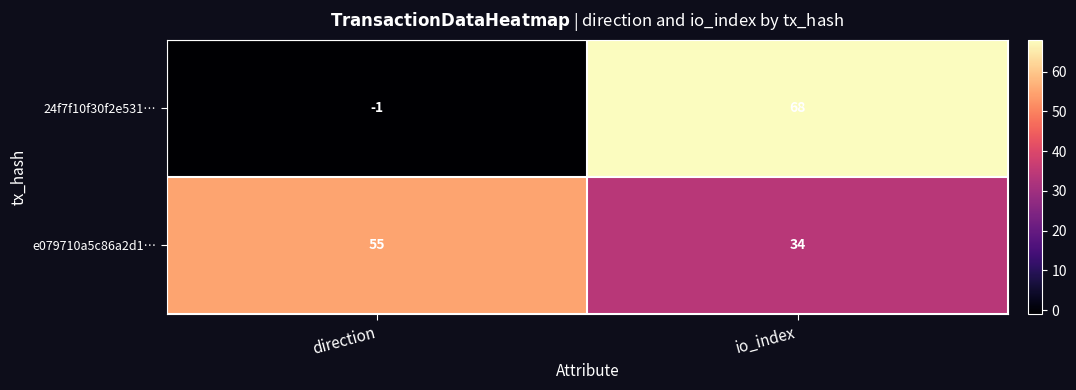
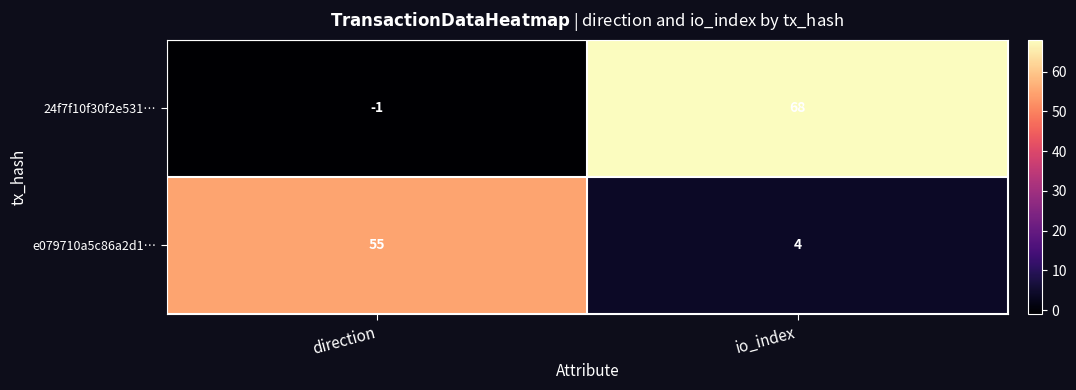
  {
    "24f7f10f30f2e531…": {
      "direction": -1,
      "io_index": 68
    },
    "e079710a5c86a2d1…": {
      "direction": 55,
-     "io_index": 34
+     "io_index": 4
    }
  }
